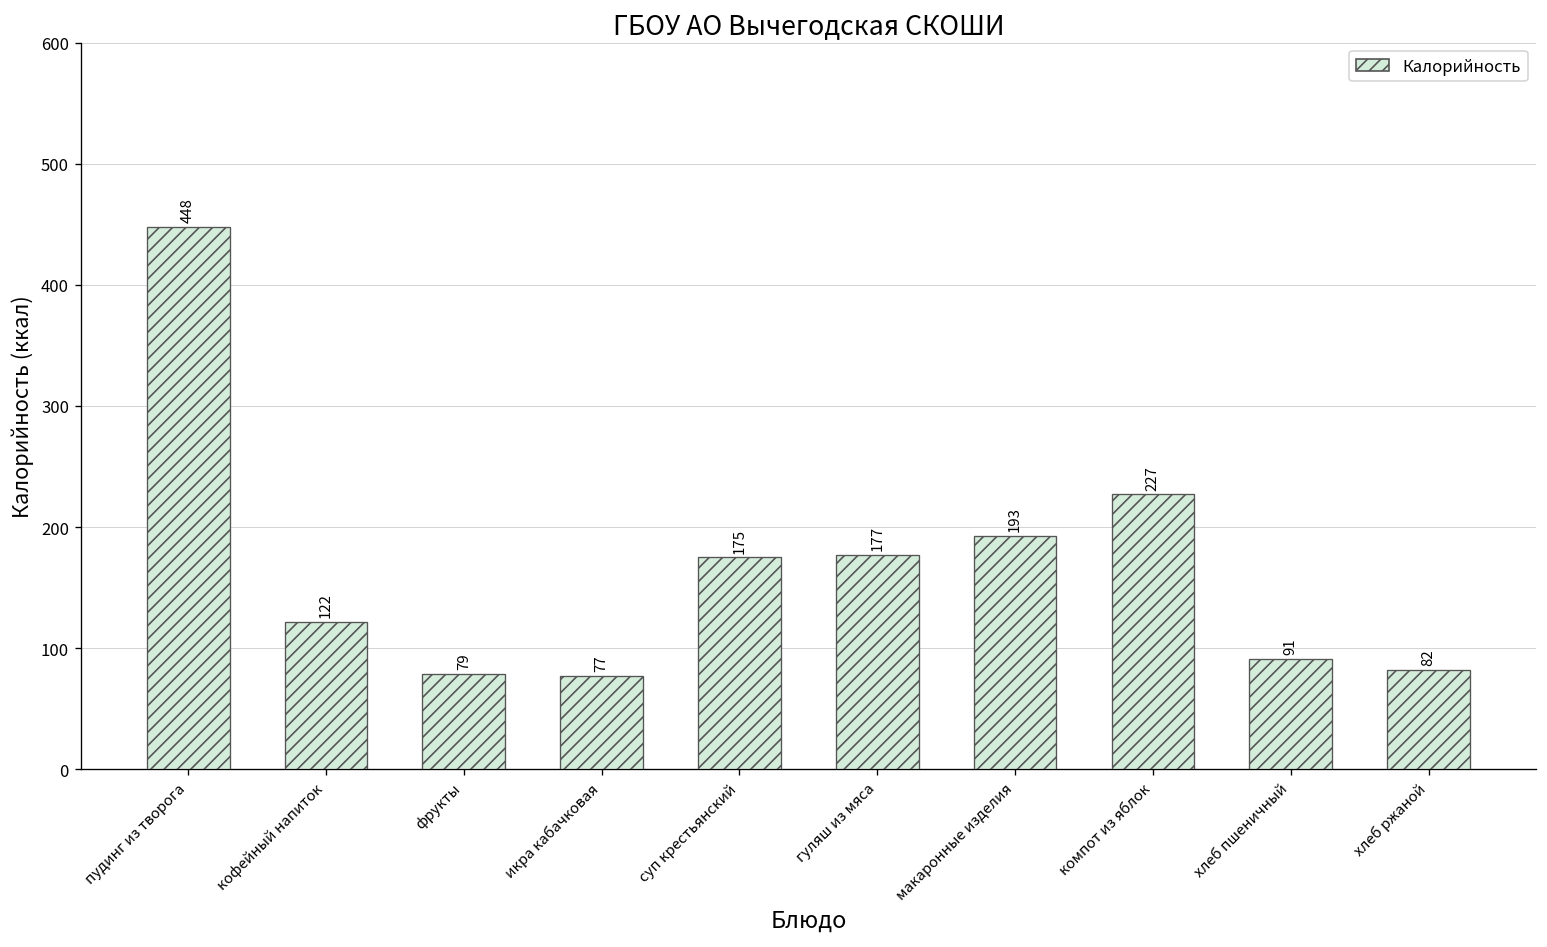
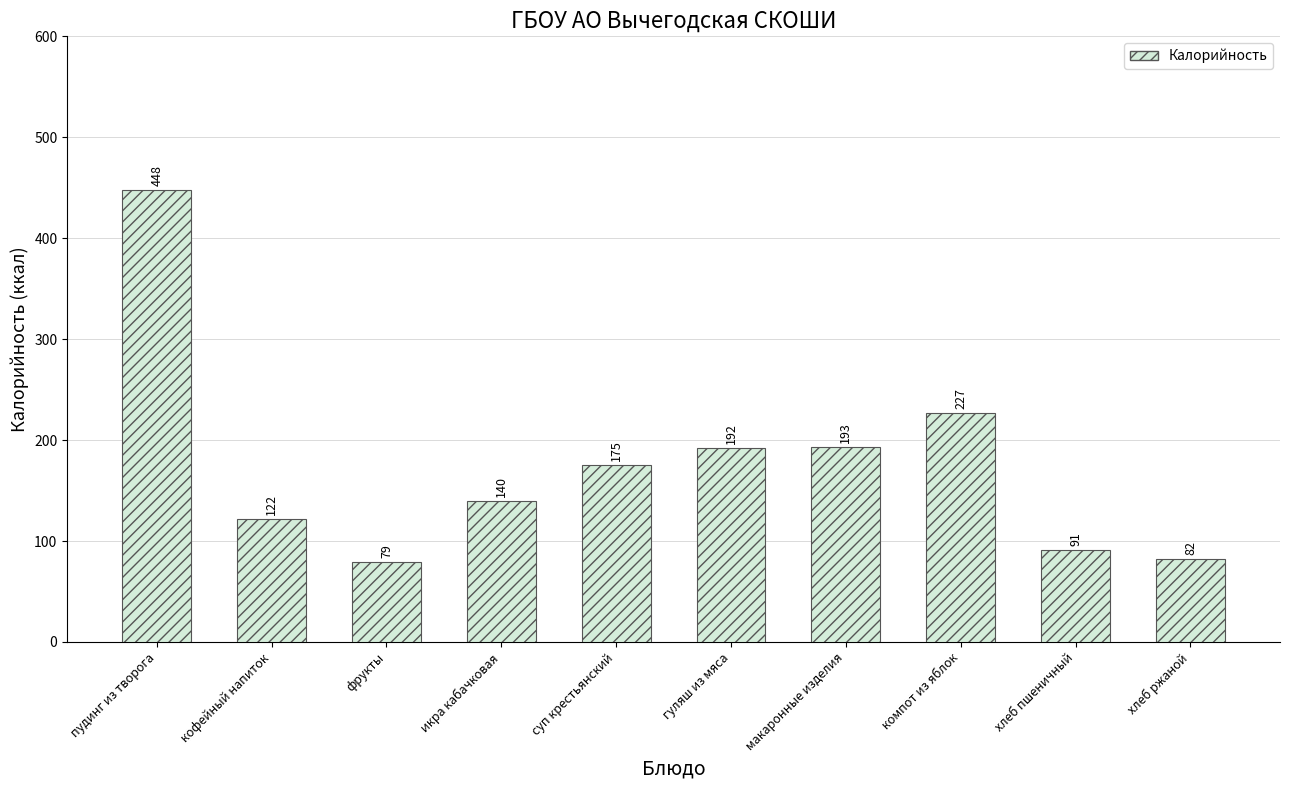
  {
    "пудинг из творога": 448,
    "кофейный напиток": 122,
    "фрукты": 79,
-   "икра кабачковая": 77,
+   "икра кабачковая": 140,
    "суп крестьянский": 175,
-   "гуляш из мяса": 177,
+   "гуляш из мяса": 192,
    "макаронные изделия": 193,
    "компот из яблок": 227,
    "хлеб пшеничный": 91,
    "хлеб ржаной": 82
  }
